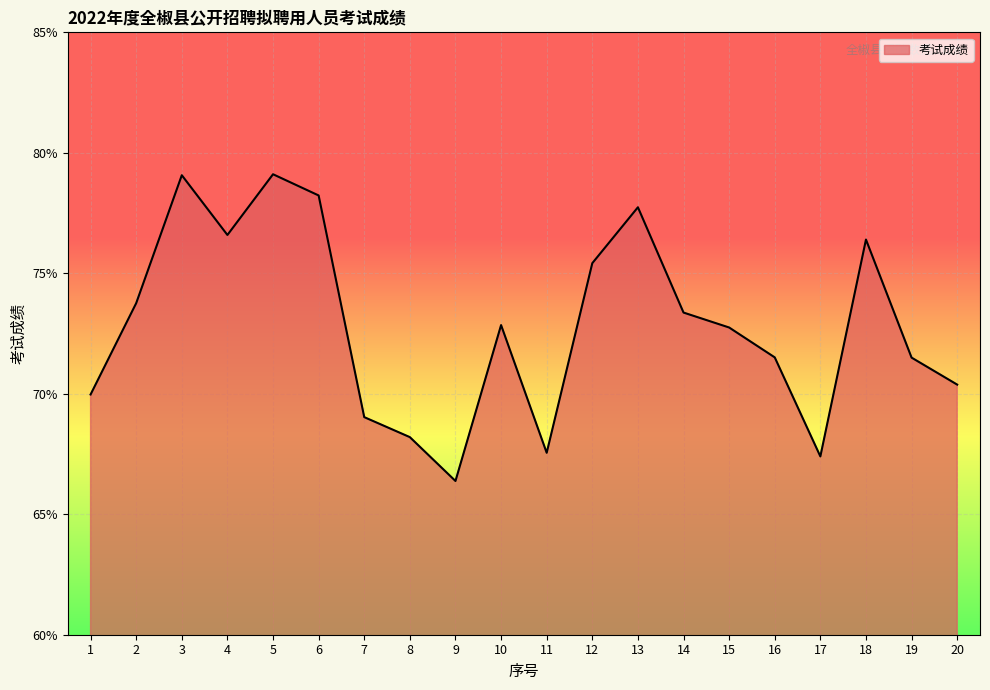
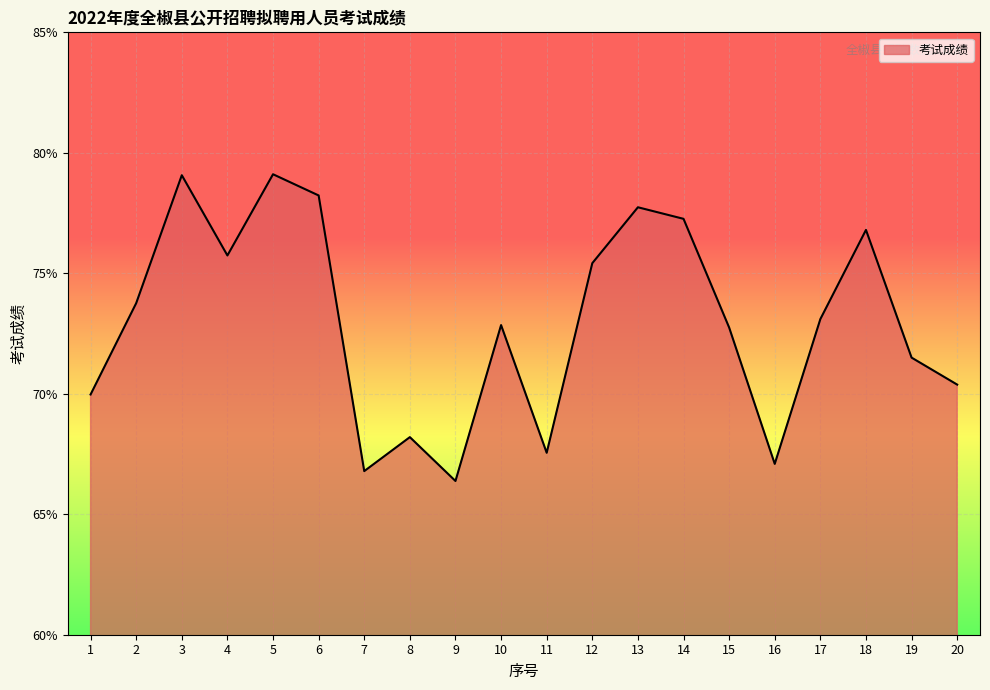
  {
    "1": "70.0%",
    "2": "73.8%",
    "3": "79.1%",
-   "4": "76.6%",
+   "4": "75.7%",
    "5": "79.1%",
    "6": "78.2%",
-   "7": "69.0%",
+   "7": "66.8%",
    "8": "68.2%",
    "9": "66.4%",
    "10": "72.9%",
    "11": "67.6%",
    "12": "75.4%",
    "13": "77.7%",
-   "14": "73.4%",
+   "14": "77.3%",
    "15": "72.8%",
-   "16": "71.5%",
-   "17": "67.4%",
-   "18": "76.4%",
+   "16": "67.1%",
+   "17": "73.1%",
+   "18": "76.8%",
    "19": "71.5%",
    "20": "70.4%"
  }
